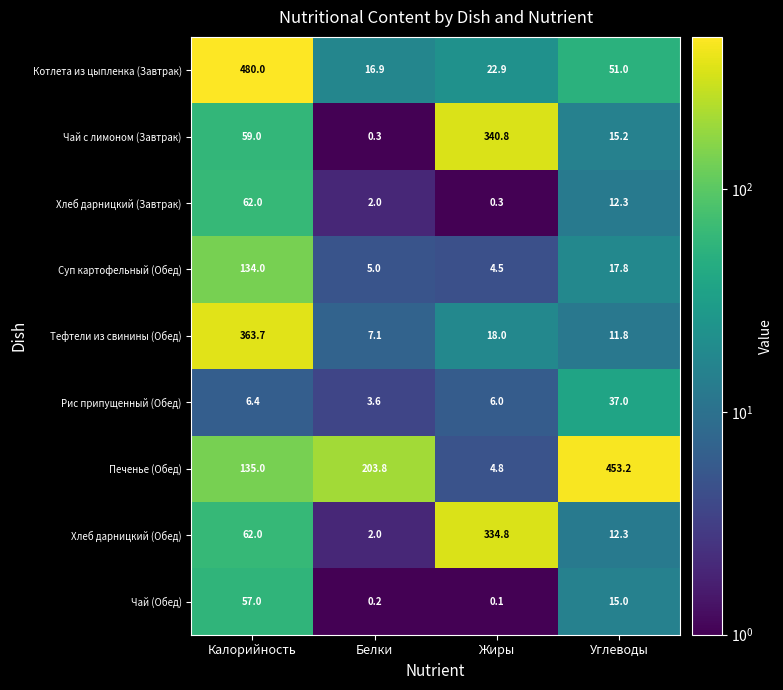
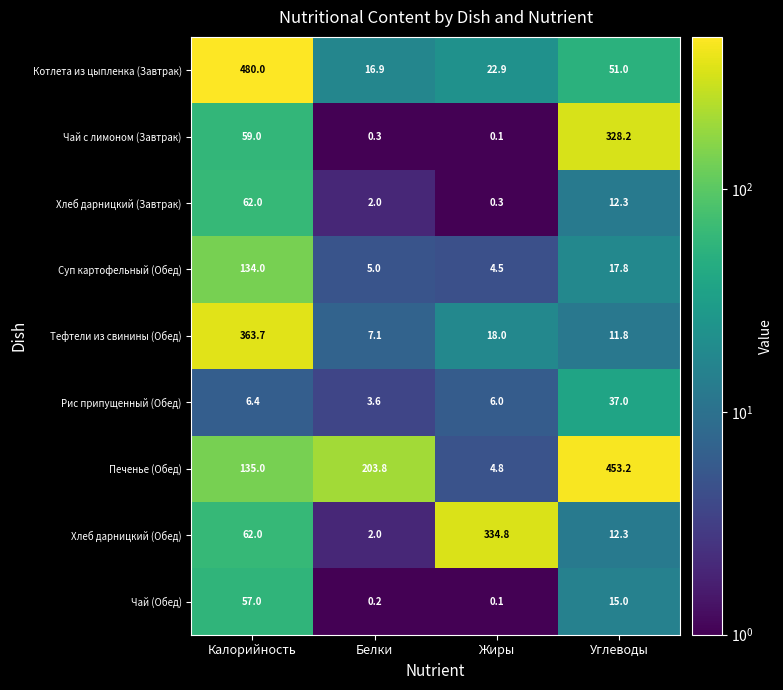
  {
    "Котлета из цыпленка (Завтрак)": {
      "Калорийность": 480.0,
      "Белки": 16.9,
      "Жиры": 22.9,
      "Углеводы": 51.0
    },
    "Чай с лимоном (Завтрак)": {
      "Калорийность": 59.0,
      "Белки": 0.3,
-     "Жиры": 340.8,
-     "Углеводы": 15.2
+     "Жиры": 0.1,
+     "Углеводы": 328.2
    },
    "Хлеб дарницкий (Завтрак)": {
      "Калорийность": 62.0,
      "Белки": 2.0,
      "Жиры": 0.3,
      "Углеводы": 12.3
    },
    "Суп картофельный (Обед)": {
      "Калорийность": 134.0,
      "Белки": 5.0,
      "Жиры": 4.5,
      "Углеводы": 17.8
    },
    "Тефтели из свинины (Обед)": {
      "Калорийность": 363.7,
      "Белки": 7.1,
      "Жиры": 18.0,
      "Углеводы": 11.8
    },
    "Рис припущенный (Обед)": {
      "Калорийность": 6.4,
      "Белки": 3.6,
      "Жиры": 6.0,
      "Углеводы": 37.0
    },
    "Печенье (Обед)": {
      "Калорийность": 135.0,
      "Белки": 203.8,
      "Жиры": 4.8,
      "Углеводы": 453.2
    },
    "Хлеб дарницкий (Обед)": {
      "Калорийность": 62.0,
      "Белки": 2.0,
      "Жиры": 334.8,
      "Углеводы": 12.3
    },
    "Чай (Обед)": {
      "Калорийность": 57.0,
      "Белки": 0.2,
      "Жиры": 0.1,
      "Углеводы": 15.0
    }
  }
